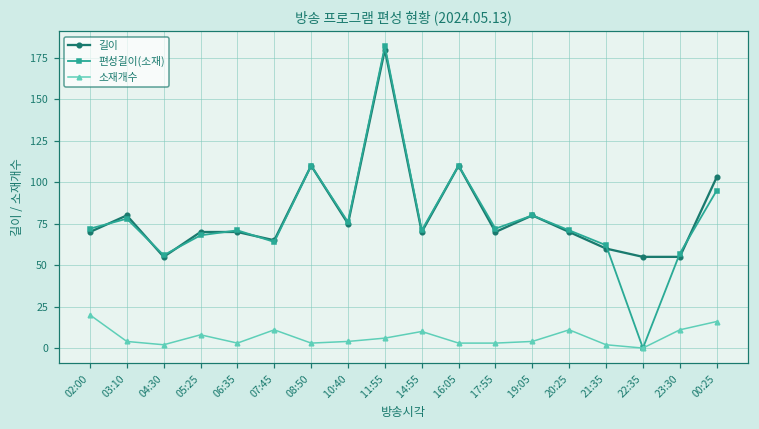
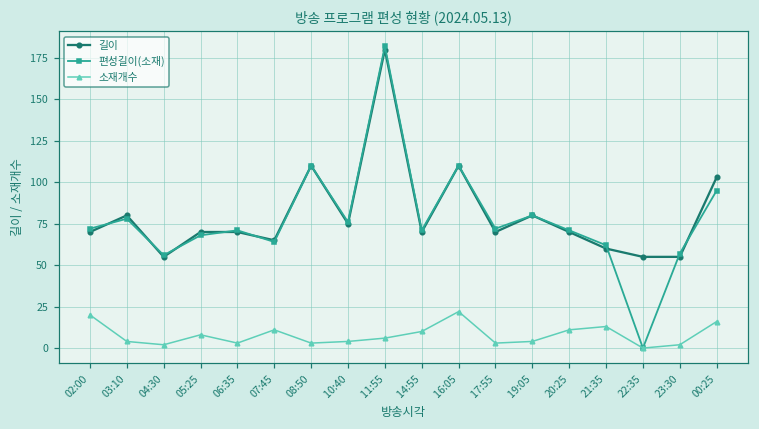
  {
    "길이": {
      "02:00": 70,
      "03:10": 80,
      "05:25": 70,
      "11:55": 180,
      "17:55": 70,
      "21:35": 60,
      "22:35": 55,
      "23:30": 55,
      "00:25": 103
    },
    "편성길이(소재)": {
      "02:00": 72,
      "03:10": 78,
      "05:25": 68,
      "11:55": 182,
      "17:55": 72,
      "21:35": 62,
      "23:30": 57,
      "00:25": 95
    },
    "소재개수": {
      "02:00": 20,
      "03:10": 4,
      "04:30": 2,
      "05:25": 8,
      "06:35": 3,
      "07:45": 11,
      "08:50": 3,
      "10:40": 4,
      "11:55": 6,
      "14:55": 10,
-     "16:05": 3,
+     "16:05": 22,
      "17:55": 3,
      "19:05": 4,
      "20:25": 11,
-     "21:35": 2,
-     "23:30": 11,
+     "21:35": 13,
+     "23:30": 2,
      "00:25": 16
    }
  }
